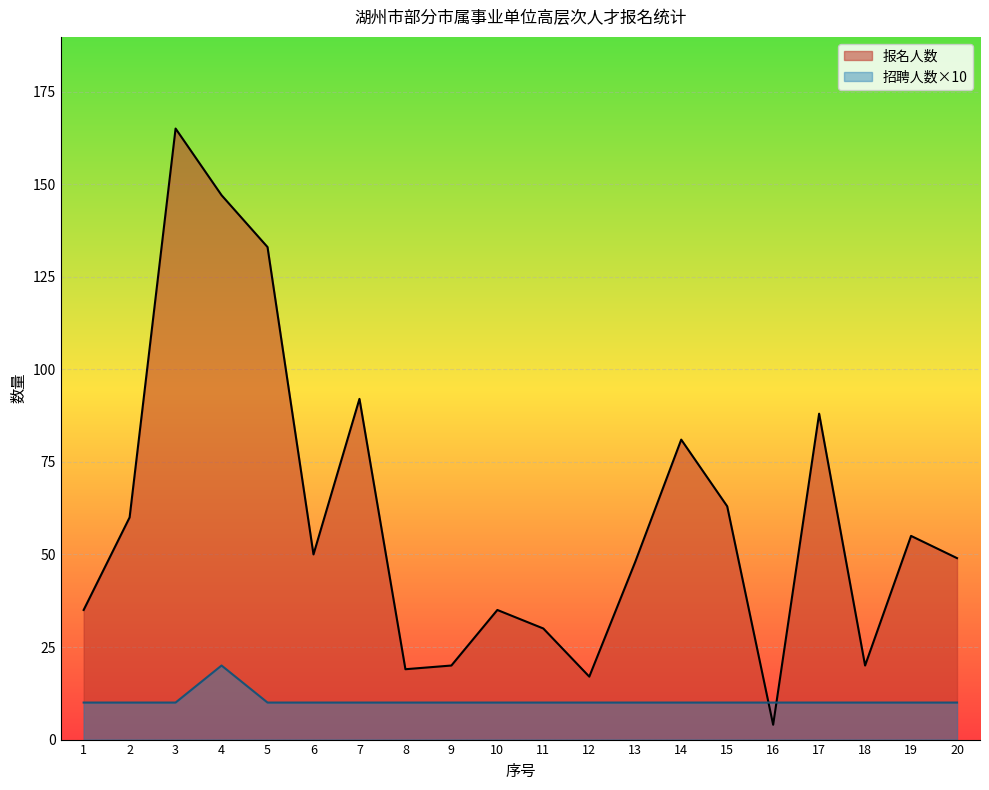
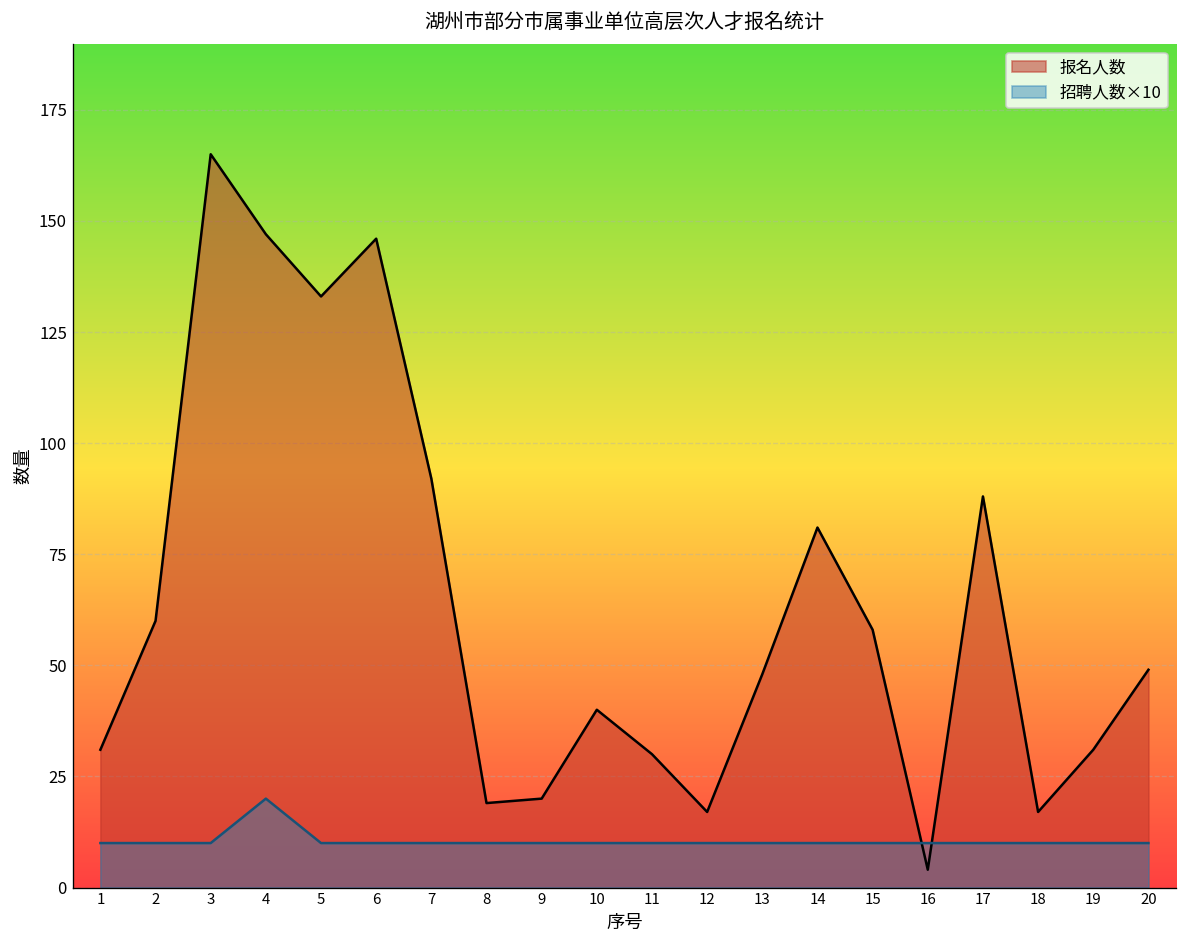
  {
    "报名人数": {
-     "1": 35,
+     "1": 31,
      "2": 60,
      "3": 165,
      "4": 147,
      "5": 133,
-     "6": 50,
+     "6": 146,
      "7": 92,
      "8": 19,
      "9": 20,
-     "10": 35,
+     "10": 40,
      "11": 30,
      "12": 17,
      "13": 48,
      "14": 81,
-     "15": 63,
+     "15": 58,
      "16": 4,
      "17": 88,
-     "18": 20,
-     "19": 55,
+     "18": 17,
+     "19": 31,
      "20": 49
    },
    "招聘人数×10": {
      "1": 10,
      "2": 10,
      "3": 10,
      "4": 20,
      "5": 10,
      "6": 10,
      "7": 10,
      "8": 10,
      "9": 10,
      "10": 10,
      "11": 10,
      "12": 10,
      "13": 10,
      "14": 10,
      "15": 10,
      "16": 10,
      "17": 10,
      "18": 10,
      "19": 10,
      "20": 10
    }
  }
